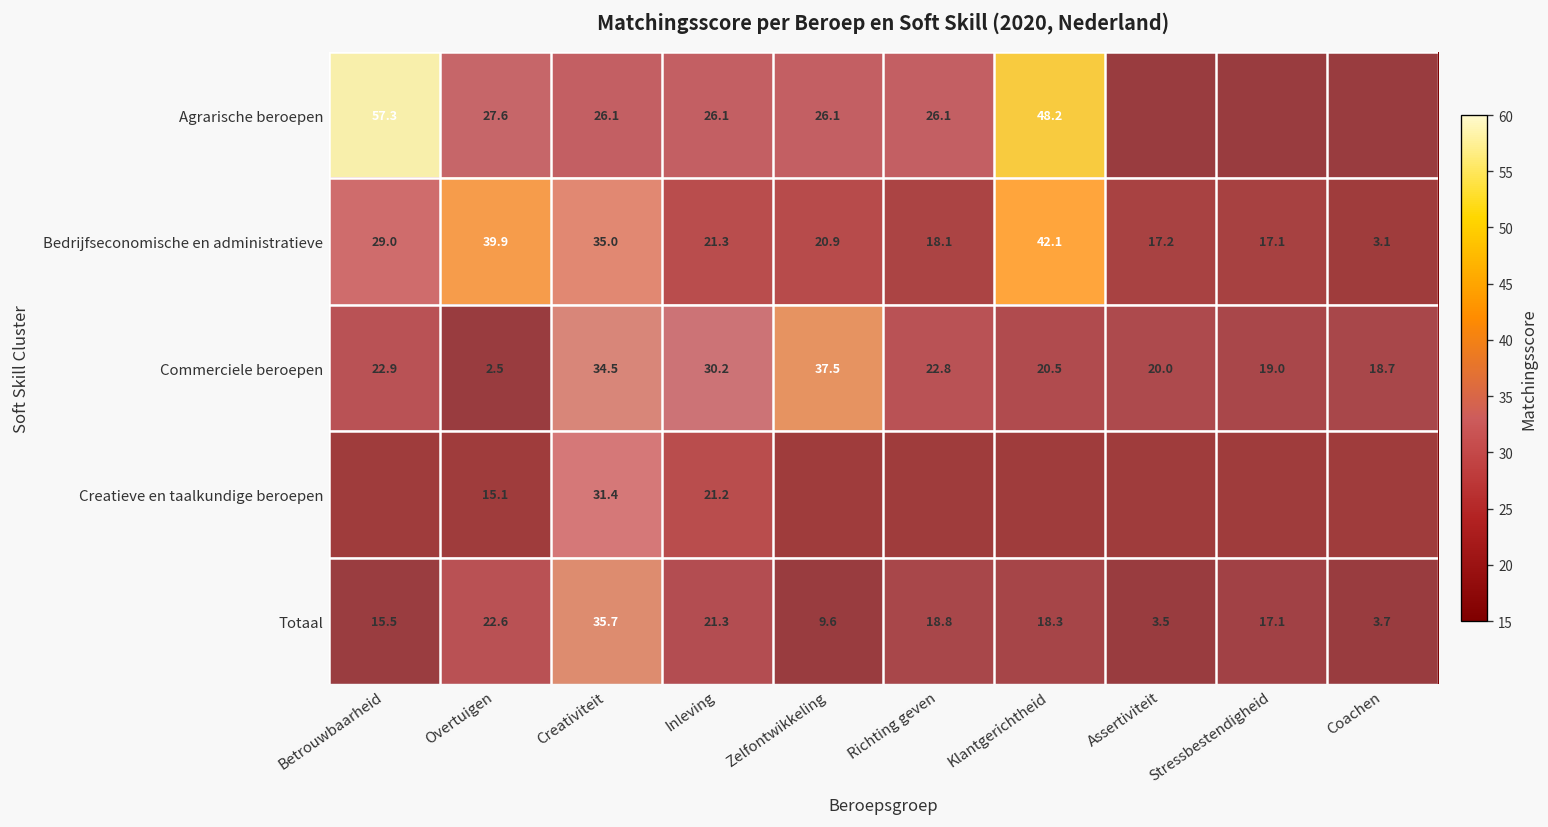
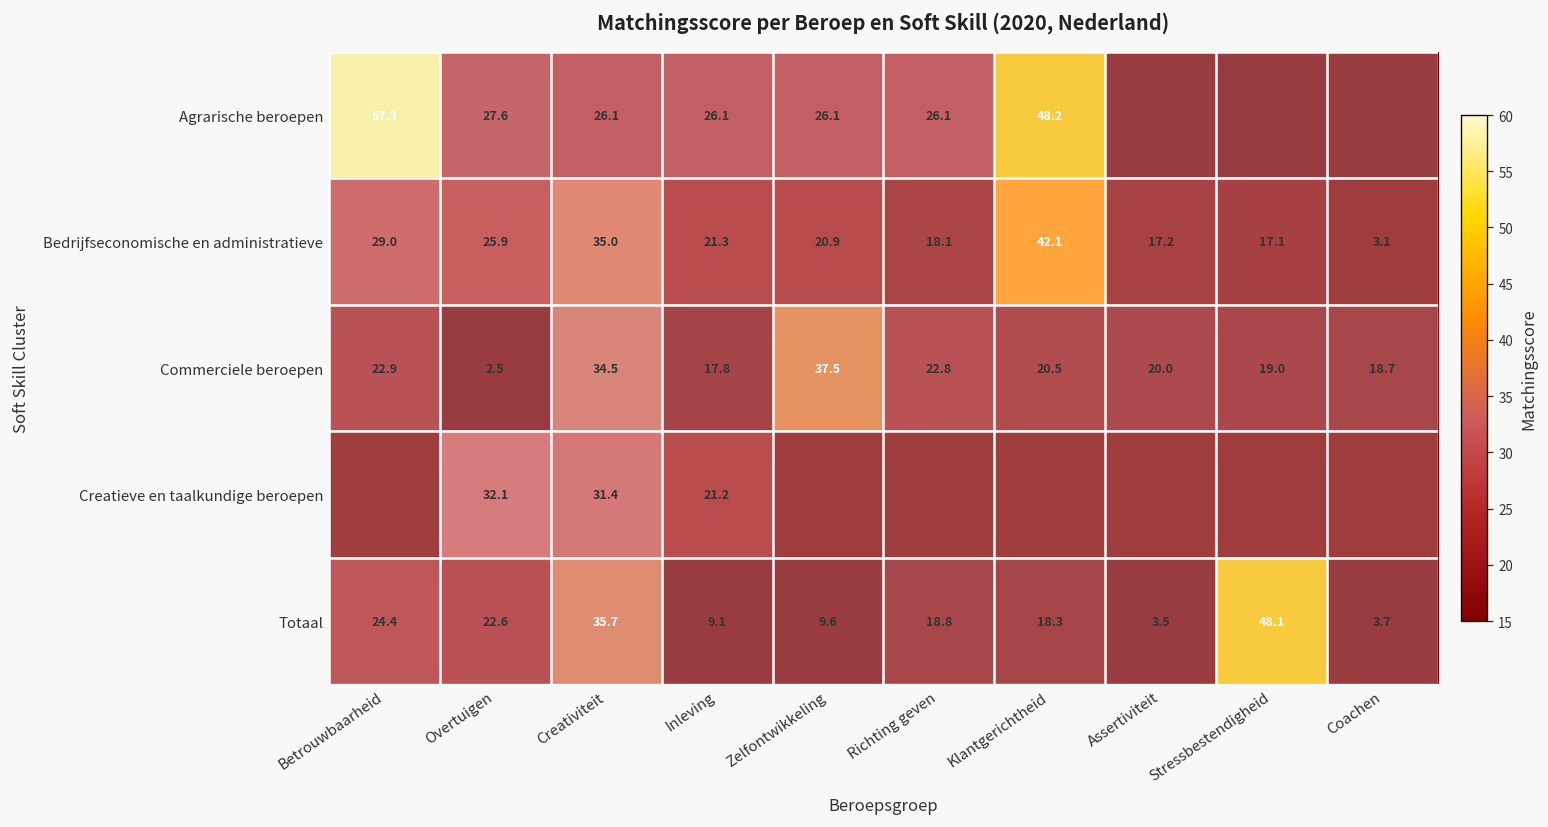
  {
    "Agrarische beroepen": {
      "Betrouwbaarheid": 57.3,
      "Overtuigen": 27.6,
      "Creativiteit": 26.1,
      "Inleving": 26.1,
      "Zelfontwikkeling": 26.1,
      "Richting geven": 26.1,
      "Klantgerichtheid": 48.2
    },
    "Bedrijfseconomische en administratieve": {
      "Betrouwbaarheid": 29.0,
-     "Overtuigen": 39.9,
+     "Overtuigen": 25.9,
      "Creativiteit": 35.0,
      "Inleving": 21.3,
      "Zelfontwikkeling": 20.9,
      "Richting geven": 18.1,
      "Klantgerichtheid": 42.1,
      "Assertiviteit": 17.2,
      "Stressbestendigheid": 17.1,
      "Coachen": 3.1
    },
    "Commerciele beroepen": {
      "Betrouwbaarheid": 22.9,
      "Overtuigen": 2.5,
      "Creativiteit": 34.5,
-     "Inleving": 30.2,
+     "Inleving": 17.8,
      "Zelfontwikkeling": 37.5,
      "Richting geven": 22.8,
      "Klantgerichtheid": 20.5,
      "Assertiviteit": 20.0,
      "Stressbestendigheid": 19.0,
      "Coachen": 18.7
    },
    "Creatieve en taalkundige beroepen": {
-     "Overtuigen": 15.1,
+     "Overtuigen": 32.1,
      "Creativiteit": 31.4,
      "Inleving": 21.2
    },
    "Totaal": {
-     "Betrouwbaarheid": 15.5,
+     "Betrouwbaarheid": 24.4,
      "Overtuigen": 22.6,
      "Creativiteit": 35.7,
-     "Inleving": 21.3,
+     "Inleving": 9.1,
      "Zelfontwikkeling": 9.6,
      "Richting geven": 18.8,
      "Klantgerichtheid": 18.3,
      "Assertiviteit": 3.5,
-     "Stressbestendigheid": 17.1,
+     "Stressbestendigheid": 48.1,
      "Coachen": 3.7
    }
  }
